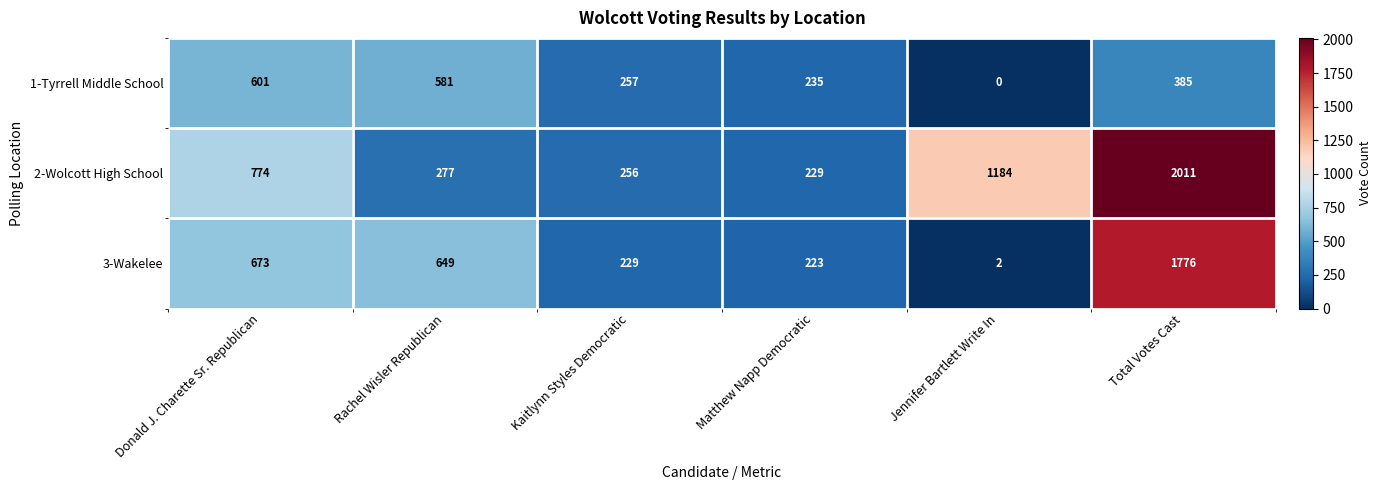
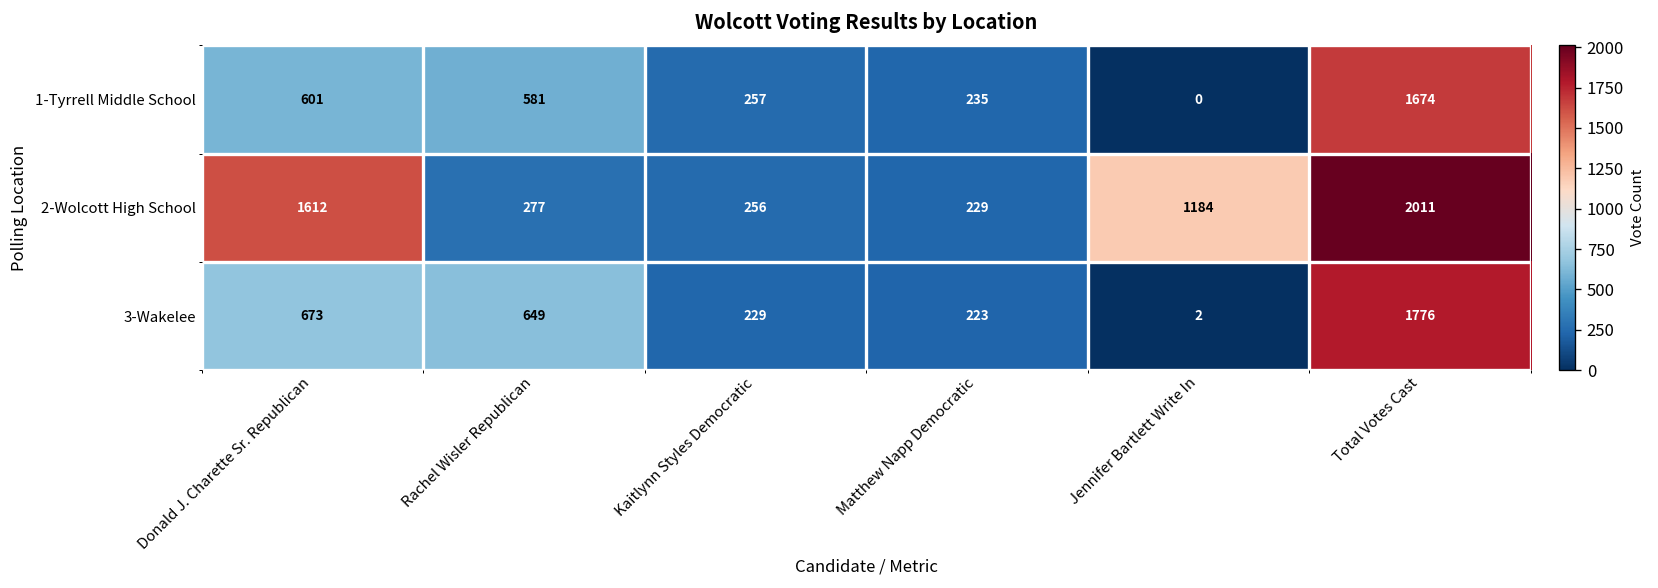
  {
    "1-Tyrrell Middle School": {
      "Donald J. Charette Sr. Republican": 601,
      "Rachel Wisler Republican": 581,
      "Kaitlynn Styles Democratic": 257,
      "Matthew Napp Democratic": 235,
      "Jennifer Bartlett Write In": 0,
-     "Total Votes Cast": 385
+     "Total Votes Cast": 1674
    },
    "2-Wolcott High School": {
-     "Donald J. Charette Sr. Republican": 774,
+     "Donald J. Charette Sr. Republican": 1612,
      "Rachel Wisler Republican": 277,
      "Kaitlynn Styles Democratic": 256,
      "Matthew Napp Democratic": 229,
      "Jennifer Bartlett Write In": 1184,
      "Total Votes Cast": 2011
    },
    "3-Wakelee": {
      "Donald J. Charette Sr. Republican": 673,
      "Rachel Wisler Republican": 649,
      "Kaitlynn Styles Democratic": 229,
      "Matthew Napp Democratic": 223,
      "Jennifer Bartlett Write In": 2,
      "Total Votes Cast": 1776
    }
  }
